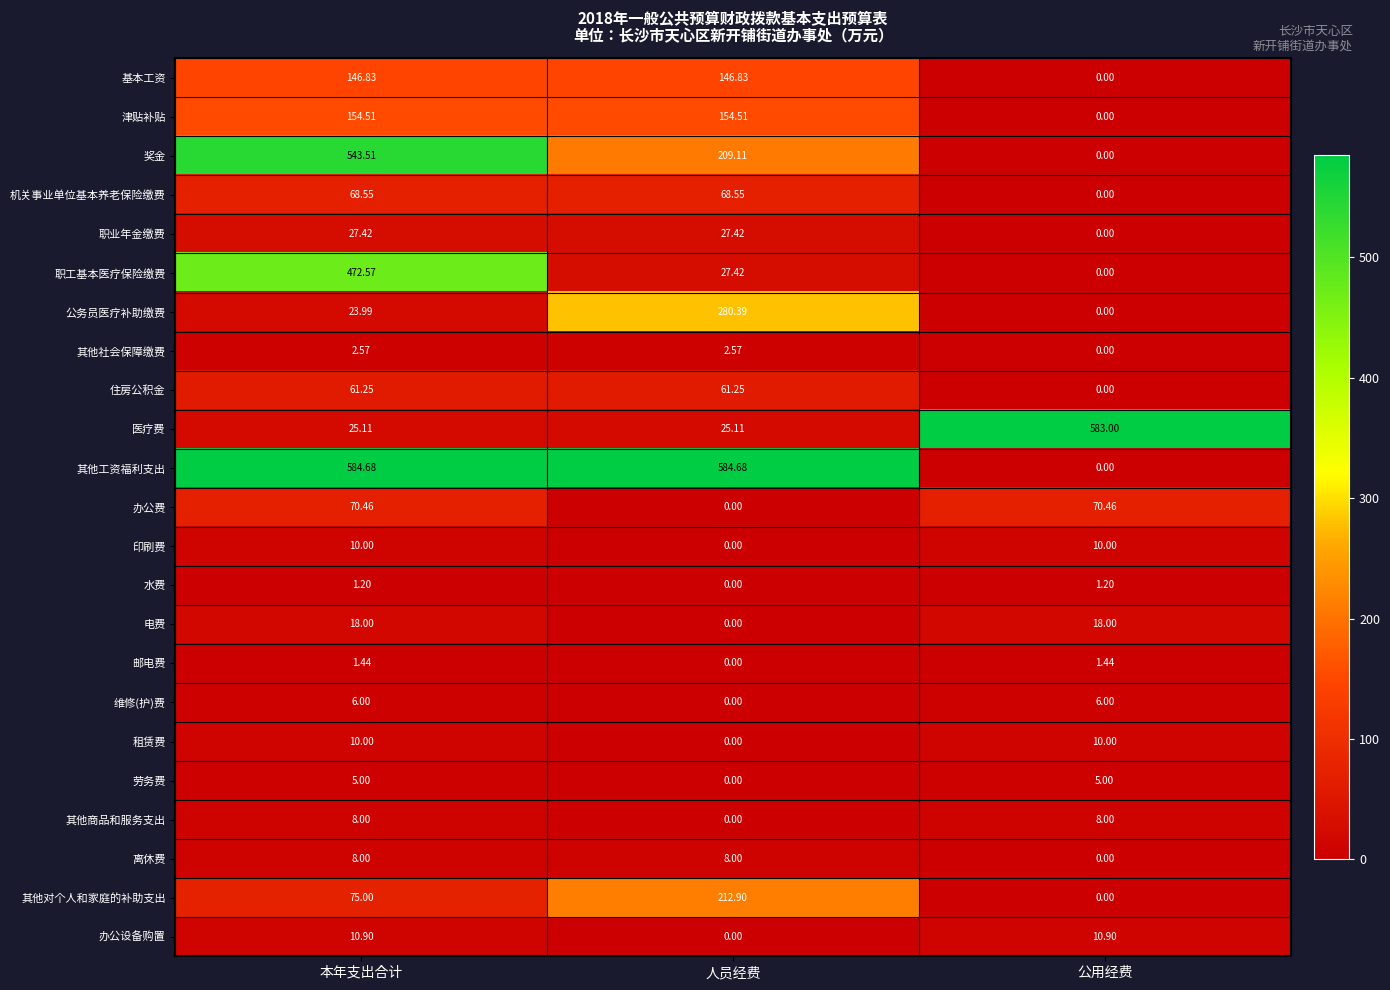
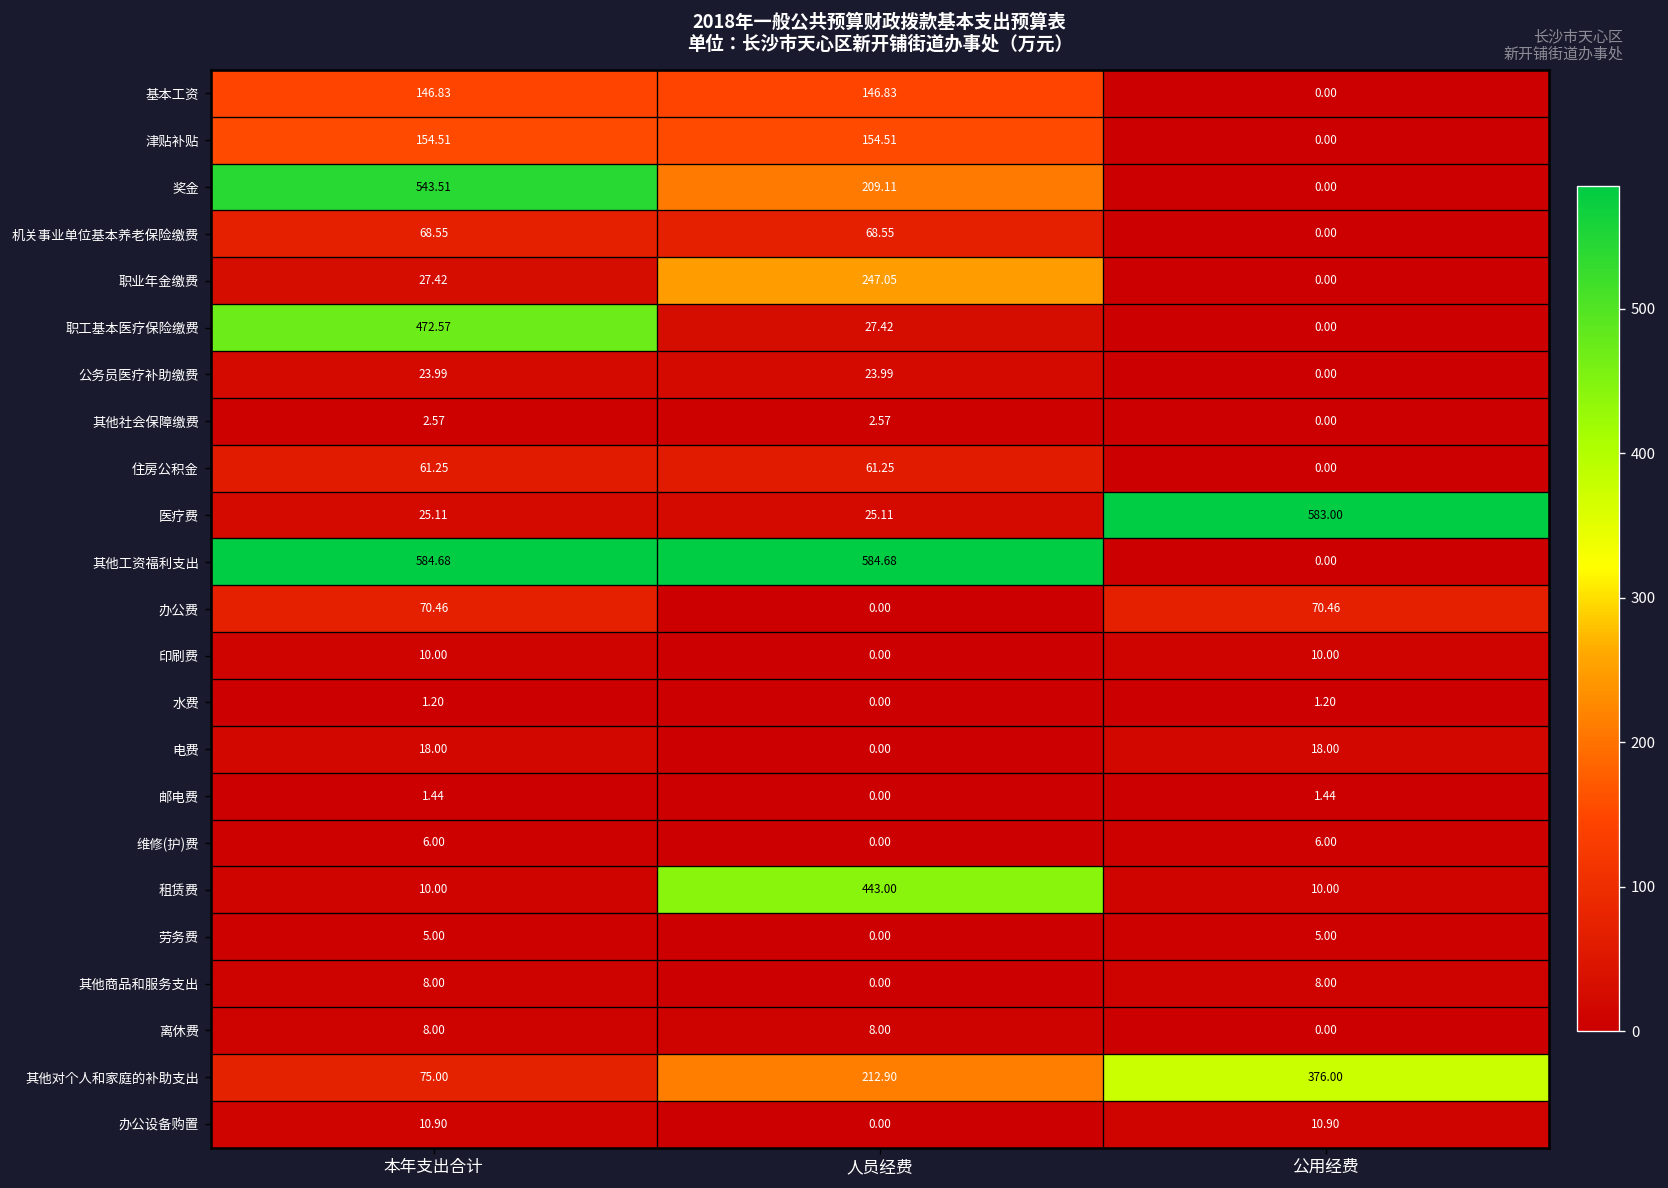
  {
    "基本工资": {
      "本年支出合计": 146.83,
      "人员经费": 146.83,
      "公用经费": 0.00
    },
    "津贴补贴": {
      "本年支出合计": 154.51,
      "人员经费": 154.51,
      "公用经费": 0.00
    },
    "奖金": {
      "本年支出合计": 543.51,
      "人员经费": 209.11,
      "公用经费": 0.00
    },
    "机关事业单位基本养老保险缴费": {
      "本年支出合计": 68.55,
      "人员经费": 68.55,
      "公用经费": 0.00
    },
    "职业年金缴费": {
      "本年支出合计": 27.42,
-     "人员经费": 27.42,
+     "人员经费": 247.05,
      "公用经费": 0.00
    },
    "职工基本医疗保险缴费": {
      "本年支出合计": 472.57,
      "人员经费": 27.42,
      "公用经费": 0.00
    },
    "公务员医疗补助缴费": {
      "本年支出合计": 23.99,
-     "人员经费": 280.39,
+     "人员经费": 23.99,
      "公用经费": 0.00
    },
    "其他社会保障缴费": {
      "本年支出合计": 2.57,
      "人员经费": 2.57,
      "公用经费": 0.00
    },
    "住房公积金": {
      "本年支出合计": 61.25,
      "人员经费": 61.25,
      "公用经费": 0.00
    },
    "医疗费": {
      "本年支出合计": 25.11,
      "人员经费": 25.11,
      "公用经费": 583.00
    },
    "其他工资福利支出": {
      "本年支出合计": 584.68,
      "人员经费": 584.68,
      "公用经费": 0.00
    },
    "办公费": {
      "本年支出合计": 70.46,
      "人员经费": 0.00,
      "公用经费": 70.46
    },
    "印刷费": {
      "本年支出合计": 10.00,
      "人员经费": 0.00,
      "公用经费": 10.00
    },
    "水费": {
      "本年支出合计": 1.20,
      "人员经费": 0.00,
      "公用经费": 1.20
    },
    "电费": {
      "本年支出合计": 18.00,
      "人员经费": 0.00,
      "公用经费": 18.00
    },
    "邮电费": {
      "本年支出合计": 1.44,
      "人员经费": 0.00,
      "公用经费": 1.44
    },
    "维修(护)费": {
      "本年支出合计": 6.00,
      "人员经费": 0.00,
      "公用经费": 6.00
    },
    "租赁费": {
      "本年支出合计": 10.00,
-     "人员经费": 0.00,
+     "人员经费": 443.00,
      "公用经费": 10.00
    },
    "劳务费": {
      "本年支出合计": 5.00,
      "人员经费": 0.00,
      "公用经费": 5.00
    },
    "其他商品和服务支出": {
      "本年支出合计": 8.00,
      "人员经费": 0.00,
      "公用经费": 8.00
    },
    "离休费": {
      "本年支出合计": 8.00,
      "人员经费": 8.00,
      "公用经费": 0.00
    },
    "其他对个人和家庭的补助支出": {
      "本年支出合计": 75.00,
      "人员经费": 212.90,
-     "公用经费": 0.00
+     "公用经费": 376.00
    },
    "办公设备购置": {
      "本年支出合计": 10.90,
      "人员经费": 0.00,
      "公用经费": 10.90
    }
  }
